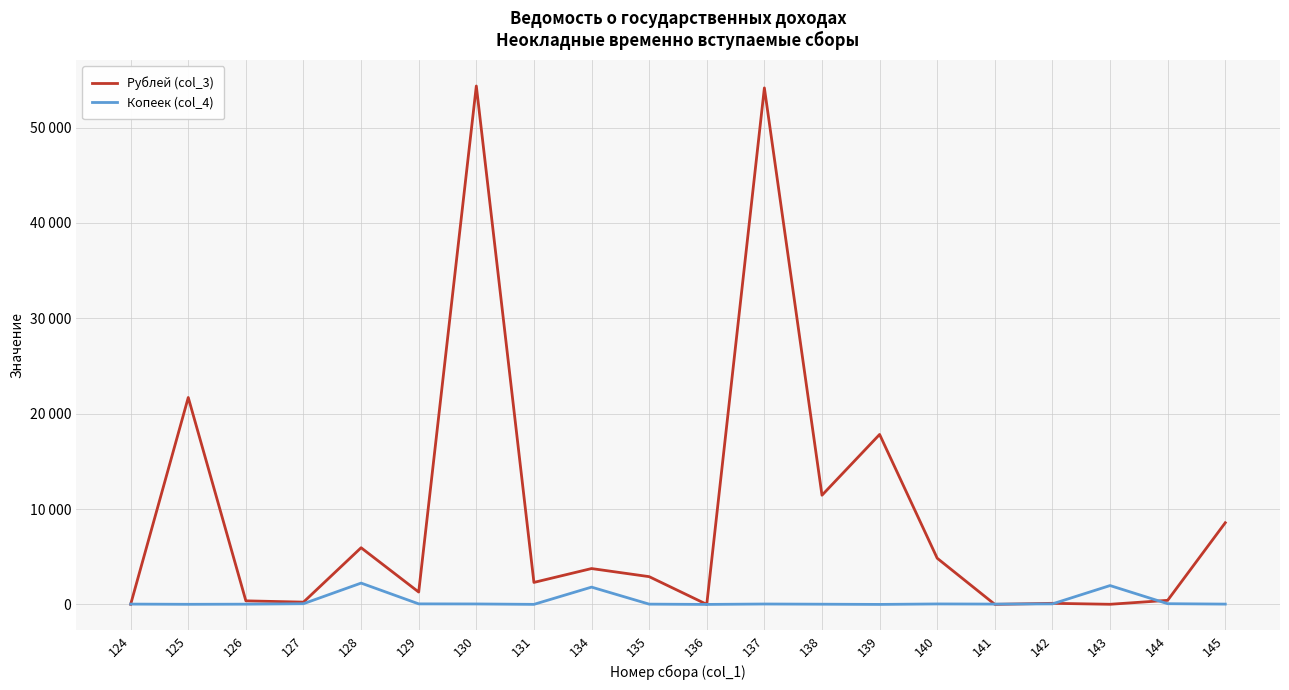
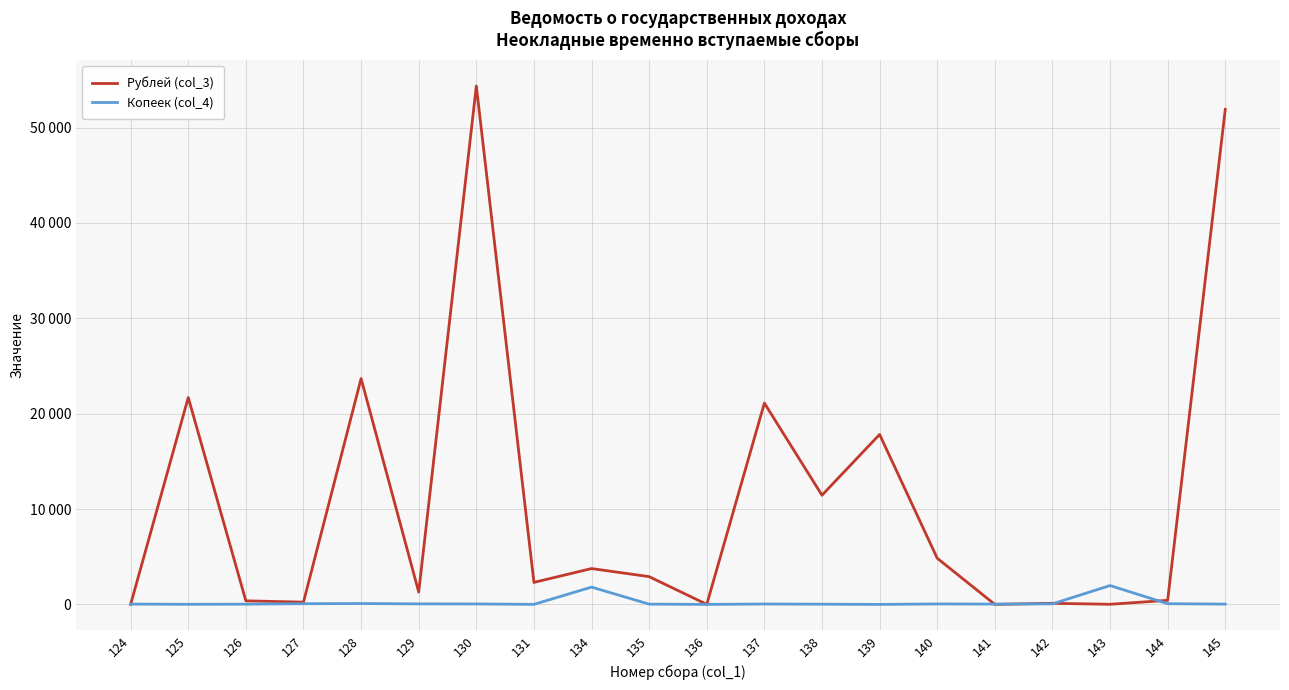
  {
    "Рублей (col_3)": {
      "125": 22000,
      "126": 0,
-     "128": 6000,
+     "128": 24000,
      "129": 1000,
      "130": 54000,
      "131": 2000,
      "134": 4000,
      "135": 3000,
-     "137": 54000,
+     "137": 21000,
      "138": 11000,
      "139": 18000,
      "140": 5000,
      "143": 0,
      "144": 0,
-     "145": 9000
+     "145": 52000
    },
    "Копеек (col_4)": {
      "125": 0,
      "126": 0,
-     "128": 2000,
+     "128": 0,
      "129": 0,
      "130": 0,
      "131": 0,
      "134": 2000,
      "135": 0,
      "137": 0,
      "138": 0,
      "139": 0,
      "140": 0,
      "143": 2000,
      "144": 0,
      "145": 0
    }
  }
